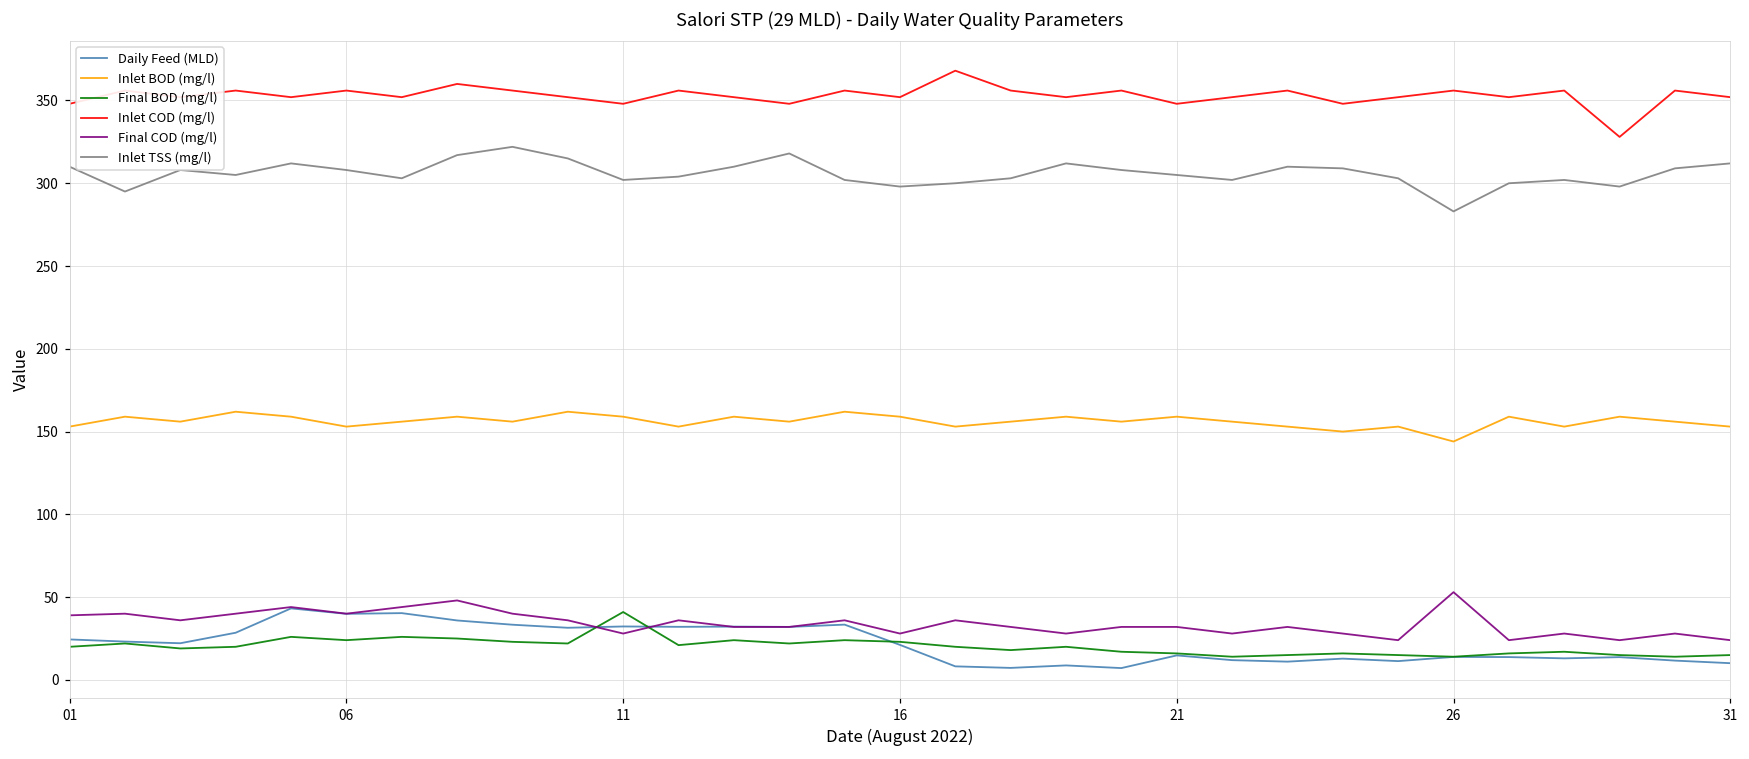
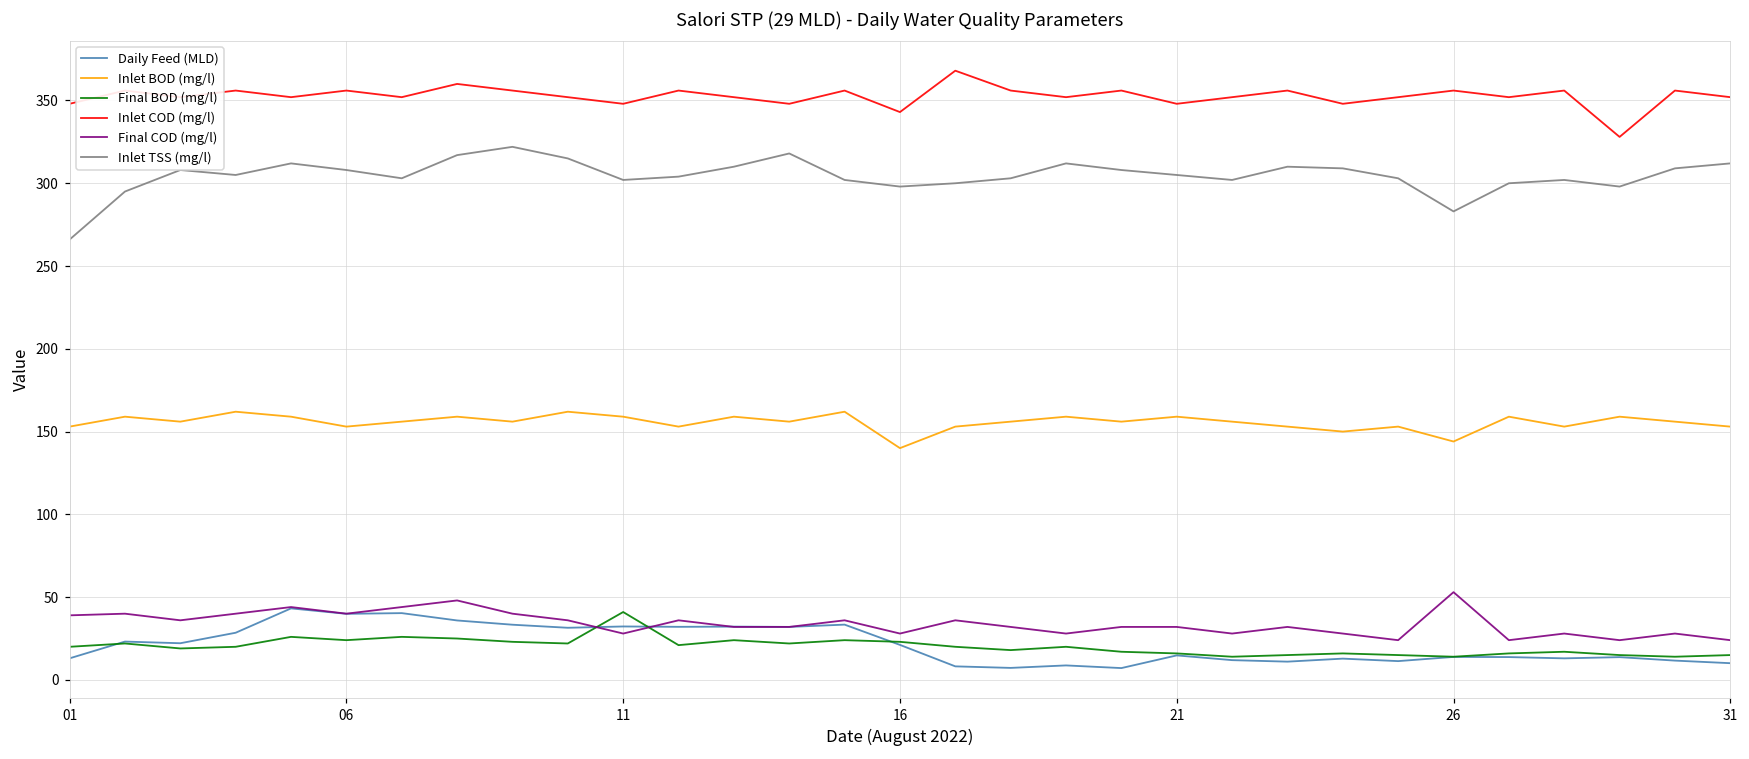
  {
    "Daily Feed (MLD)": {
-     "01": 24,
+     "01": 13,
      "11": 32,
      "16": 21,
      "31": 10
    },
    "Inlet BOD (mg/l)": {
      "01": 153,
      "06": 153,
      "11": 159,
-     "16": 159,
+     "16": 140,
      "21": 159,
      "26": 144,
      "31": 153
    },
    "Final BOD (mg/l)": {
      "01": 20,
      "06": 24,
      "11": 41,
      "16": 23,
      "31": 15
    },
    "Inlet COD (mg/l)": {
      "01": 348,
      "06": 356,
      "11": 348,
-     "16": 352,
+     "16": 343,
      "21": 348,
      "26": 356,
      "31": 352
    },
    "Final COD (mg/l)": {
      "01": 39,
      "11": 28,
      "16": 28,
      "21": 32,
      "26": 53,
      "31": 24
    },
    "Inlet TSS (mg/l)": {
-     "01": 310,
+     "01": 266,
      "06": 308,
      "11": 302,
      "16": 298,
      "21": 305,
      "26": 283,
      "31": 312
    }
  }
